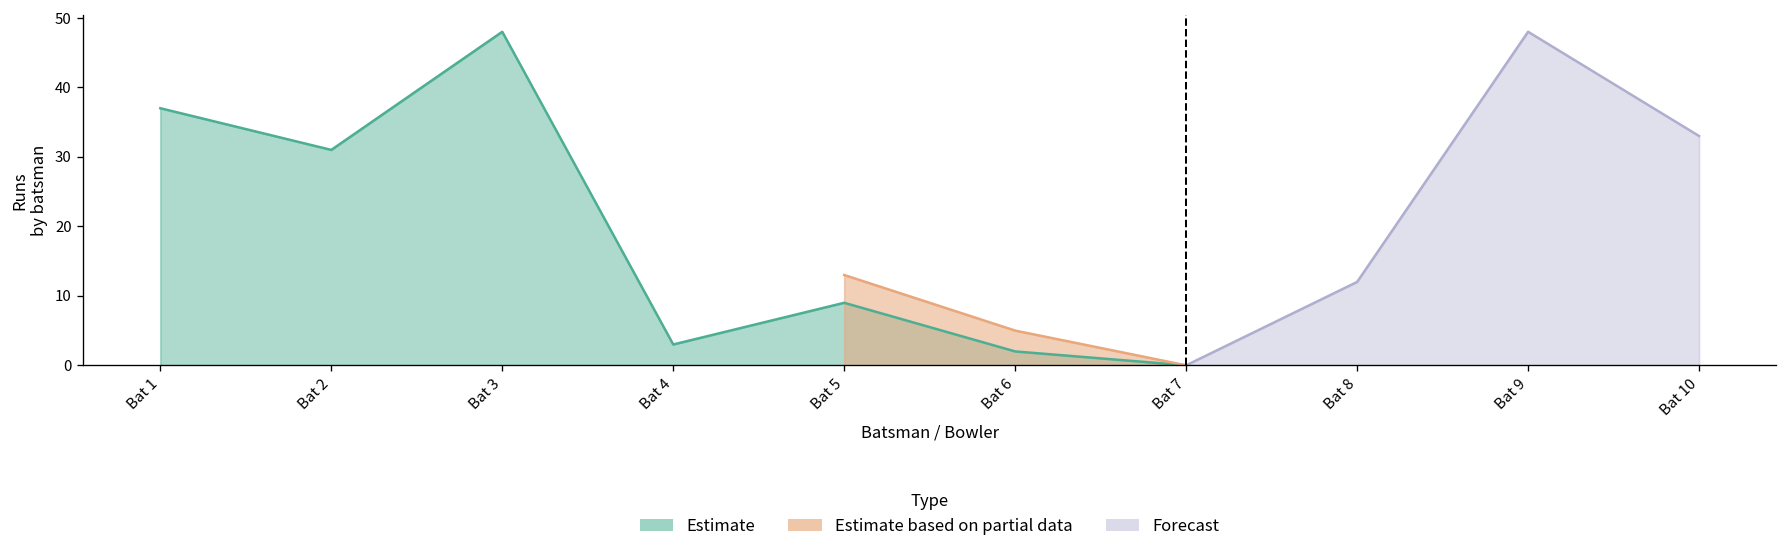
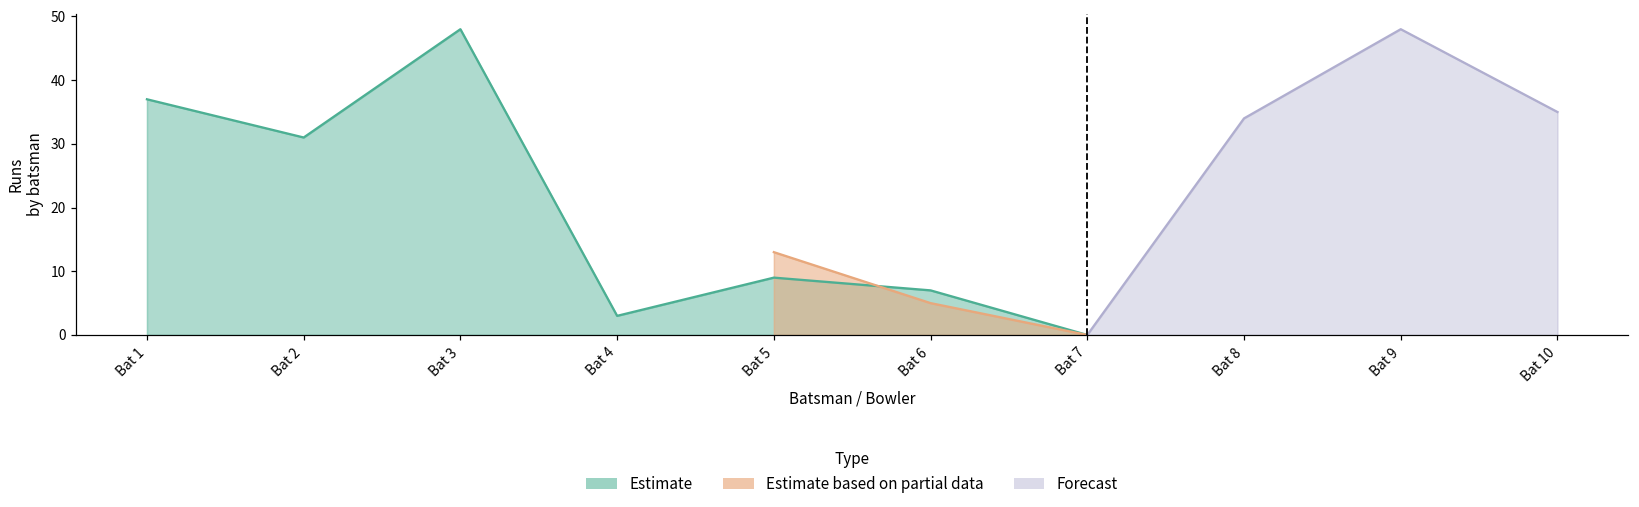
  {
    "Estimate": {
      "Bat 1": 37,
      "Bat 2": 31,
      "Bat 3": 48,
      "Bat 4": 3,
      "Bat 5": 9,
-     "Bat 6": 2
+     "Bat 6": 7
    },
    "Estimate based on partial data": {
      "Bat 5": 13,
      "Bat 6": 5
    },
    "Forecast": {
-     "Bat 8": 12,
+     "Bat 8": 34,
      "Bat 9": 48,
-     "Bat 10": 33
+     "Bat 10": 35
    }
  }
